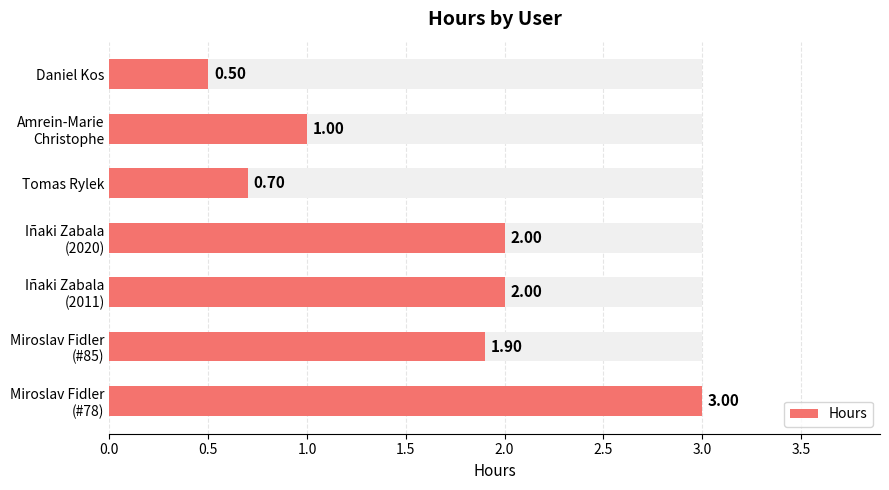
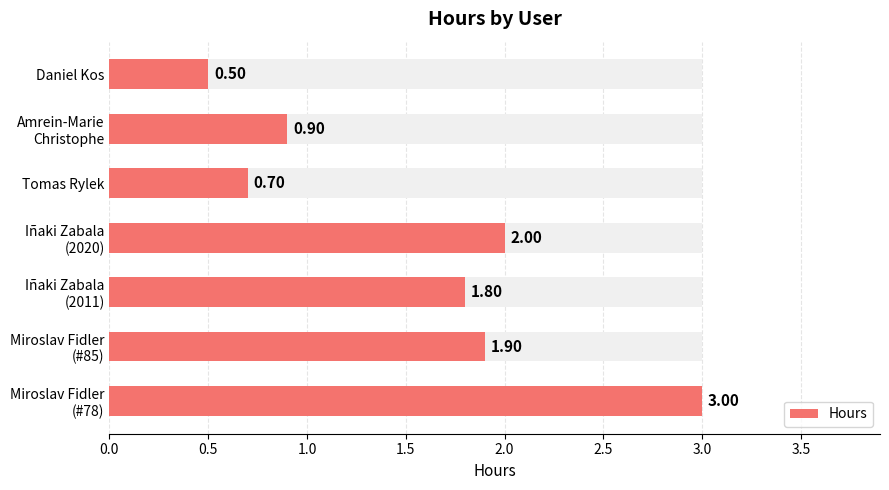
  {
    "Hours": {
-     "Amrein-Marie Christophe": 1.00,
-     "Iñaki Zabala (2011)": 2.00,
+     "Amrein-Marie Christophe": 0.90,
+     "Iñaki Zabala (2011)": 1.80,
      "Miroslav Fidler (#78)": 3.00
    }
  }
